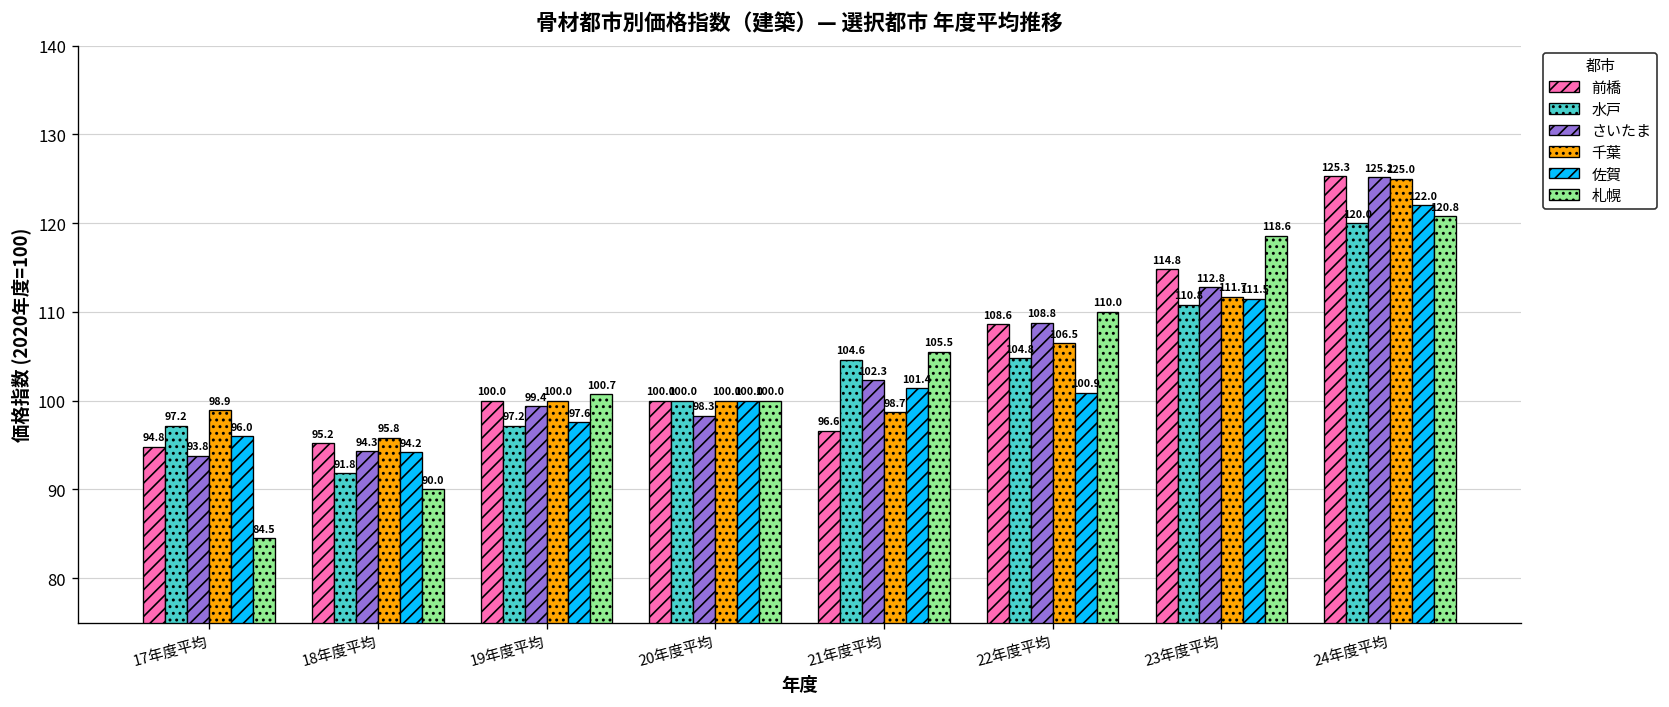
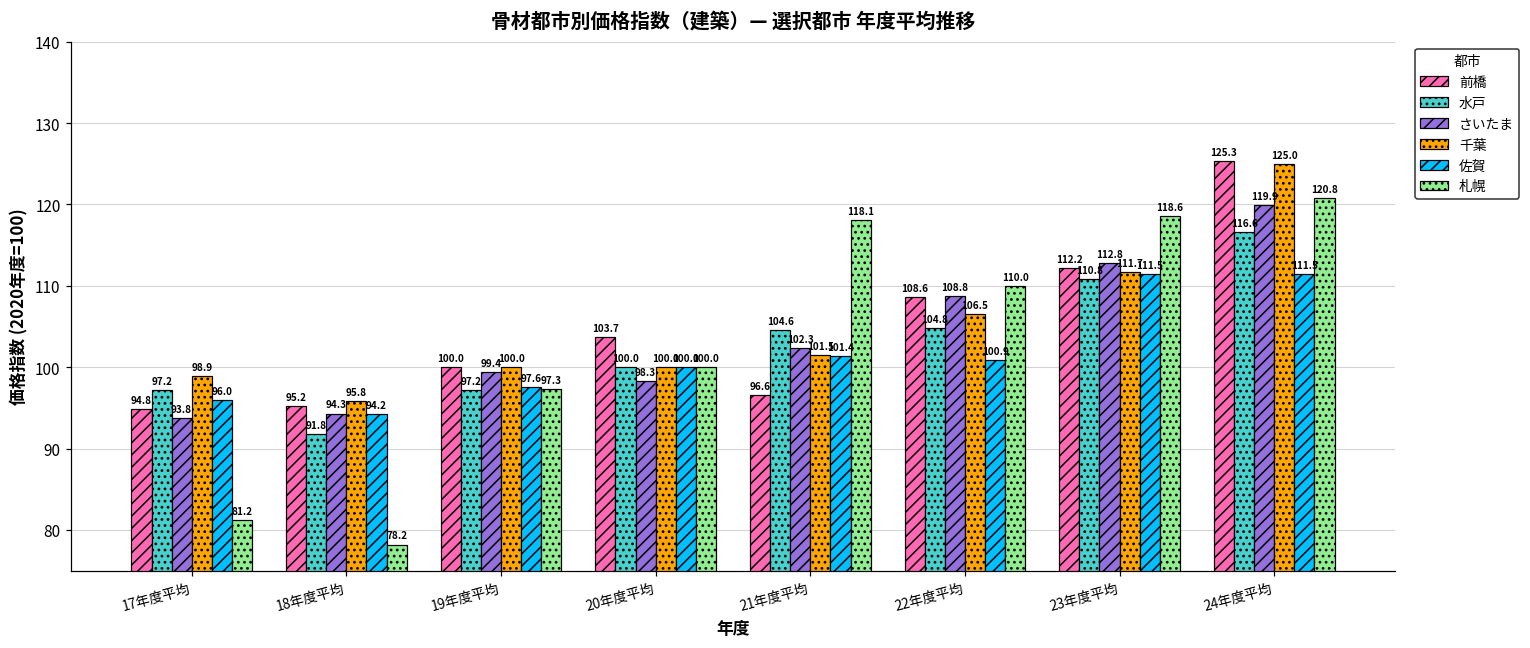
  {
    "前橋": {
      "17年度平均": 94.8,
      "18年度平均": 95.2,
      "19年度平均": 100.0,
-     "20年度平均": 100.0,
+     "20年度平均": 103.7,
      "21年度平均": 96.6,
      "22年度平均": 108.6,
-     "23年度平均": 114.8,
+     "23年度平均": 112.2,
      "24年度平均": 125.3
    },
    "水戸": {
      "17年度平均": 97.2,
      "18年度平均": 91.8,
      "19年度平均": 97.2,
      "21年度平均": 104.6,
      "22年度平均": 104.8,
      "23年度平均": 110.8,
-     "24年度平均": 120.0
+     "24年度平均": 116.6
    },
    "さいたま": {
      "17年度平均": 93.8,
      "18年度平均": 94.3,
      "19年度平均": 99.4,
      "20年度平均": 98.3,
      "21年度平均": 102.3,
      "22年度平均": 108.8,
      "23年度平均": 112.8,
-     "24年度平均": 125.2
+     "24年度平均": 119.9
    },
    "千葉": {
      "17年度平均": 98.9,
      "18年度平均": 95.8,
      "19年度平均": 100.0,
-     "21年度平均": 98.7,
+     "21年度平均": 101.5,
      "22年度平均": 106.5
    },
    "佐賀": {
      "17年度平均": 96.0,
      "18年度平均": 94.2,
      "19年度平均": 97.6,
      "21年度平均": 101.4,
      "22年度平均": 100.9,
-     "24年度平均": 122.0
+     "24年度平均": 111.5
    },
    "札幌": {
-     "17年度平均": 84.5,
-     "18年度平均": 90.0,
-     "19年度平均": 100.7,
-     "21年度平均": 105.5,
+     "17年度平均": 81.2,
+     "18年度平均": 78.2,
+     "19年度平均": 97.3,
+     "21年度平均": 118.1,
      "22年度平均": 110.0,
      "23年度平均": 118.6,
      "24年度平均": 120.8
    }
  }
